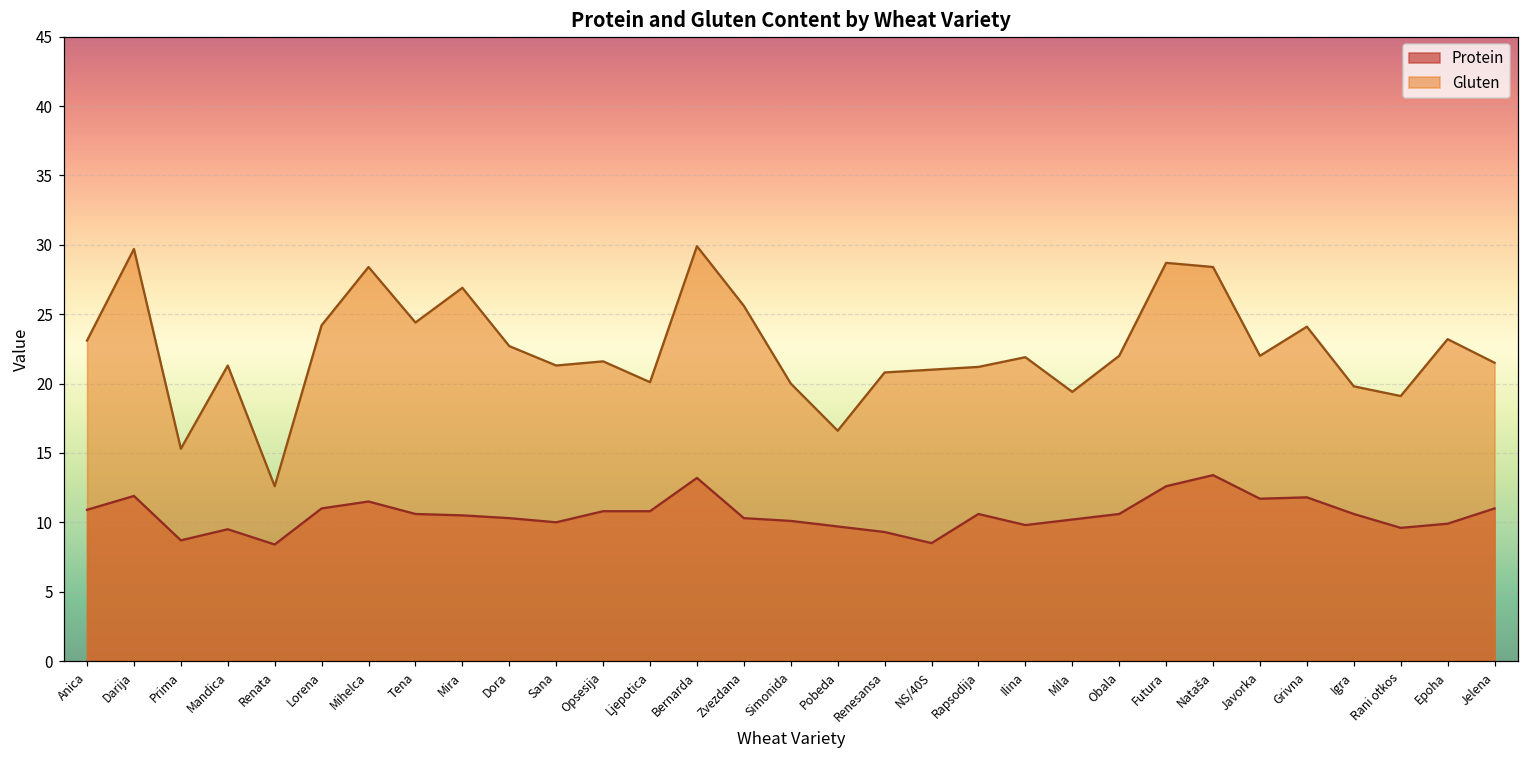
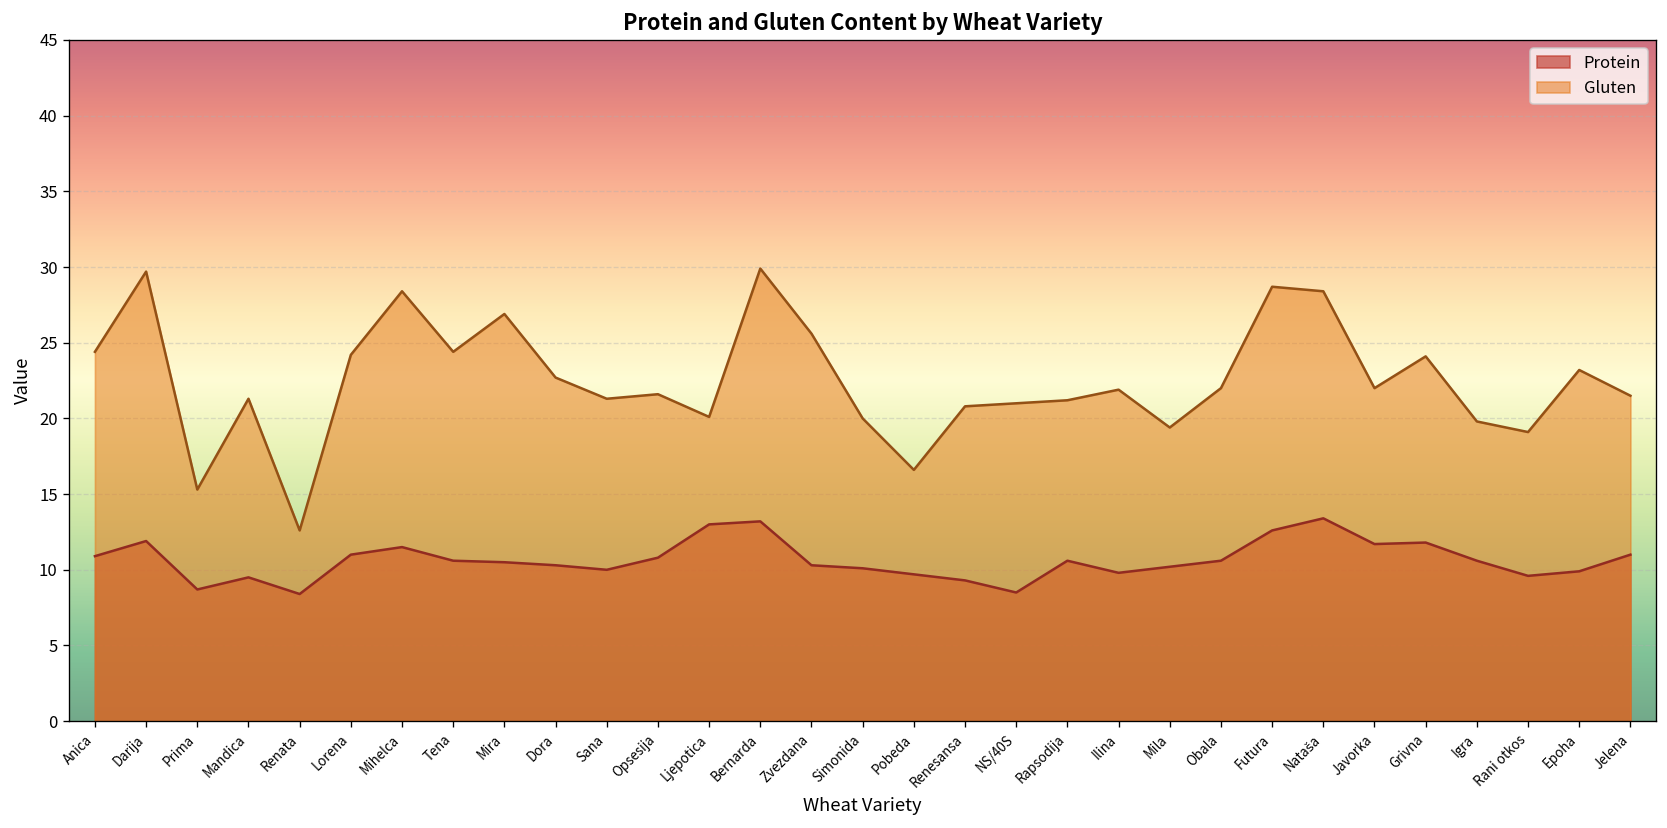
  {
    "Protein": {
      "Anica": 10.9,
      "Darija": 11.9,
      "Prima": 8.7,
      "Mandica": 9.5,
      "Renata": 8.4,
      "Lorena": 11.0,
      "Mihelca": 11.5,
      "Tena": 10.6,
      "Mira": 10.5,
      "Dora": 10.3,
      "Sana": 10.0,
      "Opsesija": 10.8,
-     "Ljepotica": 10.8,
+     "Ljepotica": 13.0,
      "Bernarda": 13.2,
      "Zvezdana": 10.3,
      "Simonida": 10.1,
      "Pobeda": 9.7,
      "Renesansa": 9.3,
      "NS/40S": 8.5,
      "Rapsodija": 10.6,
      "Ilina": 9.8,
      "Mila": 10.2,
      "Obala": 10.6,
      "Futura": 12.6,
      "Nataša": 13.4,
      "Javorka": 11.7,
      "Grivna": 11.8,
      "Igra": 10.6,
      "Rani otkos": 9.6,
      "Epoha": 9.9,
      "Jelena": 11.0
    },
    "Gluten": {
-     "Anica": 23.1,
+     "Anica": 24.4,
      "Darija": 29.7,
      "Prima": 15.3,
      "Mandica": 21.3,
      "Renata": 12.6,
      "Lorena": 24.2,
      "Mihelca": 28.4,
      "Tena": 24.4,
      "Mira": 26.9,
      "Dora": 22.7,
      "Sana": 21.3,
      "Opsesija": 21.6,
      "Ljepotica": 20.1,
      "Bernarda": 29.9,
      "Zvezdana": 25.6,
      "Simonida": 20.0,
      "Pobeda": 16.6,
      "Renesansa": 20.8,
      "NS/40S": 21.0,
      "Rapsodija": 21.2,
      "Ilina": 21.9,
      "Mila": 19.4,
      "Obala": 22.0,
      "Futura": 28.7,
      "Nataša": 28.4,
      "Javorka": 22.0,
      "Grivna": 24.1,
      "Igra": 19.8,
      "Rani otkos": 19.1,
      "Epoha": 23.2,
      "Jelena": 21.5
    }
  }
